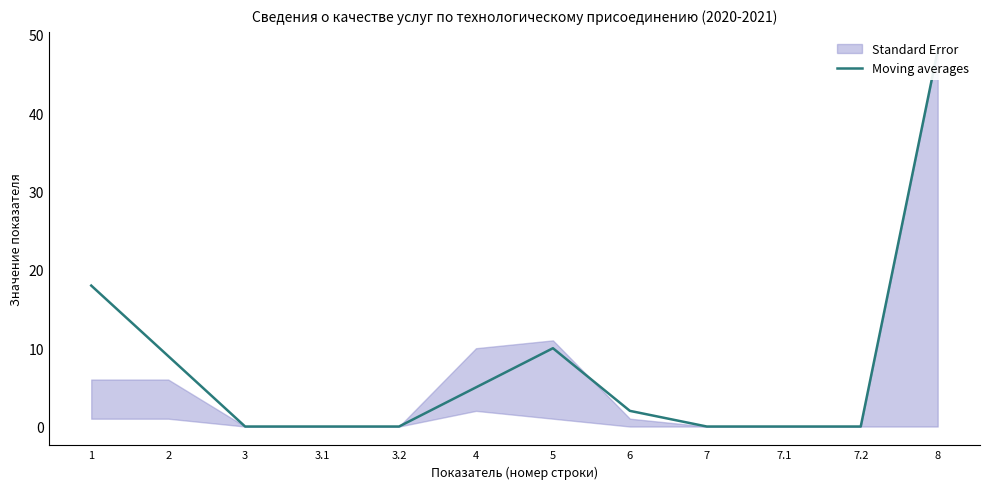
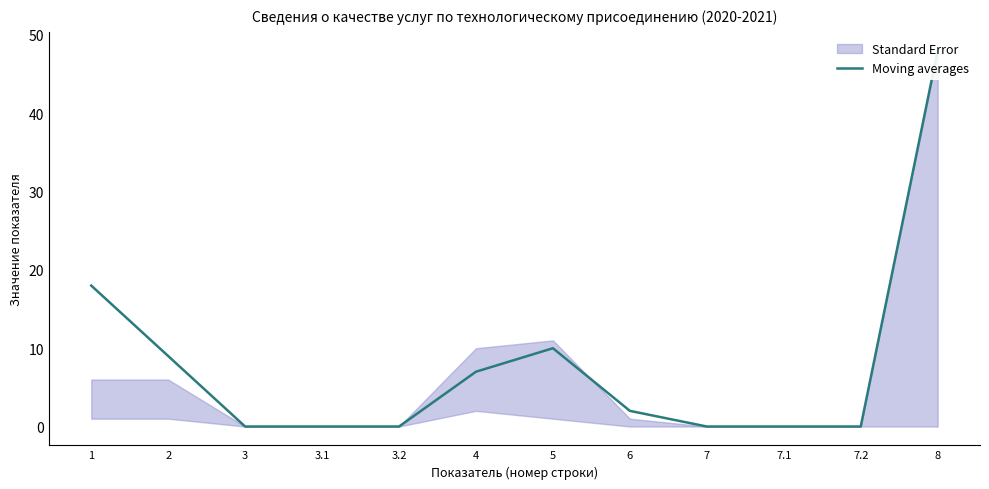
  {
    "Moving averages": {
      "1": 18,
      "2": 9,
-     "4": 5,
+     "4": 7,
      "5": 10,
      "6": 2
    }
  }
